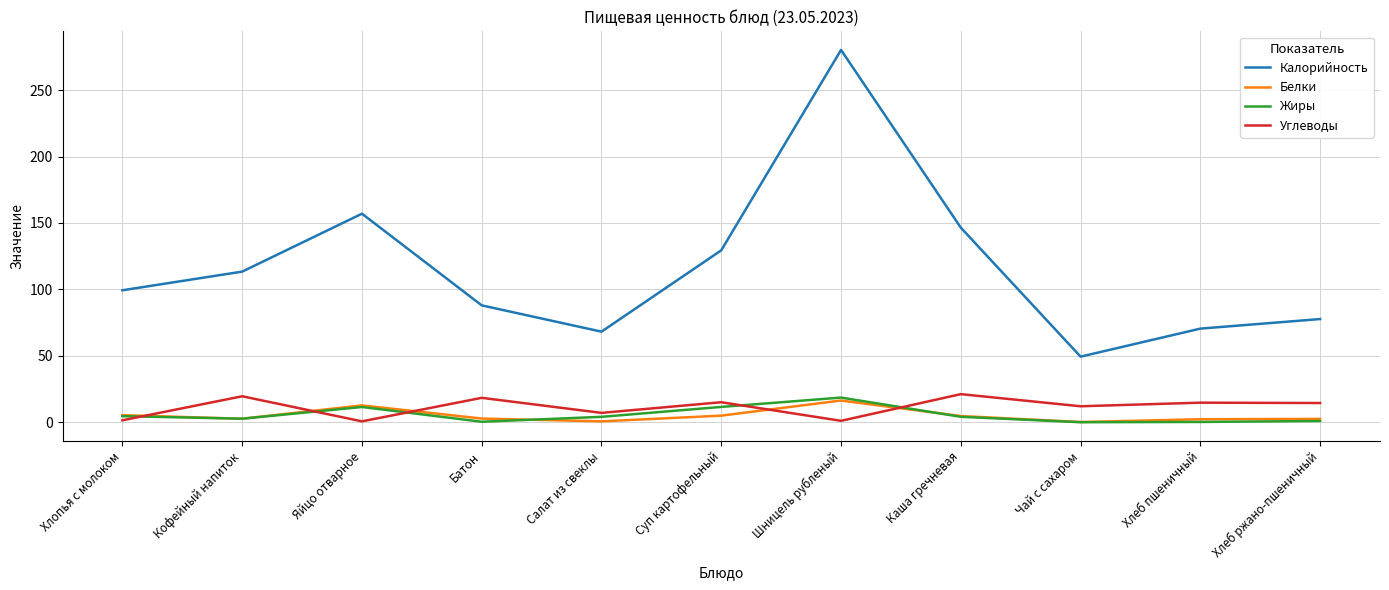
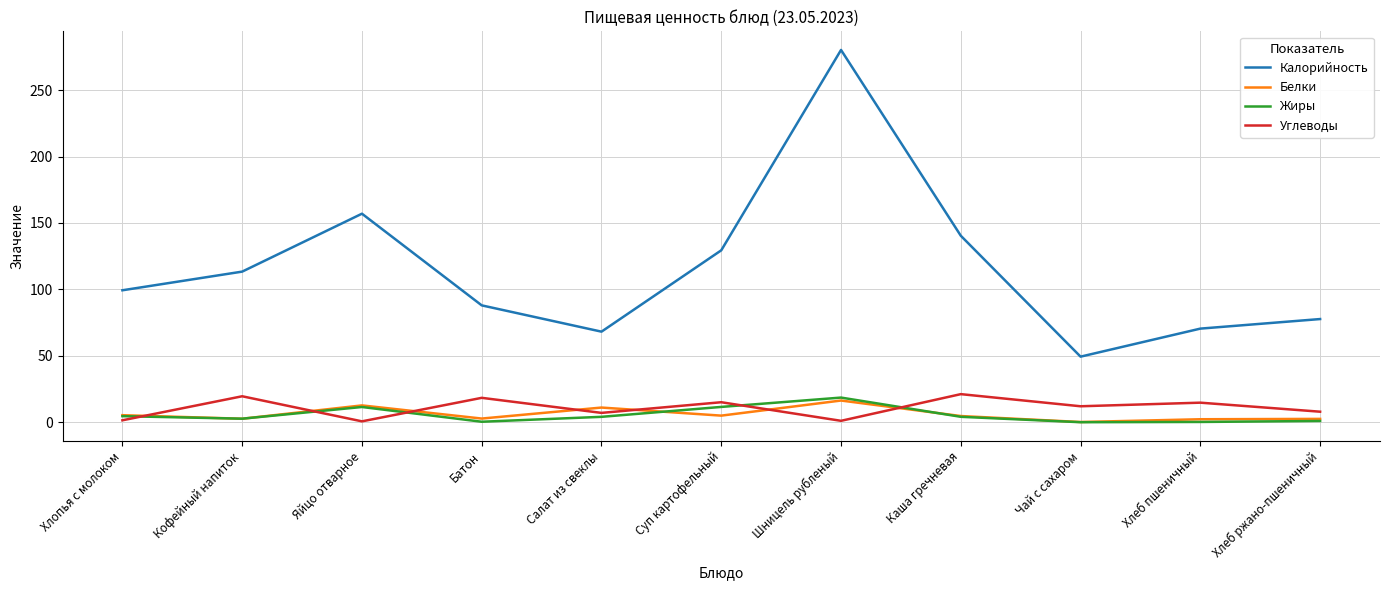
  {
    "Калорийность": {
      "Хлопья с молоком": 99,
      "Кофейный напиток": 113,
      "Яйцо отварное": 157,
      "Батон": 88,
      "Салат из свеклы": 68,
      "Суп картофельный": 129,
      "Шницель рубленый": 280,
-     "Каша гречневая": 147,
+     "Каша гречневая": 140,
      "Чай с сахаром": 49,
      "Хлеб пшеничный": 71,
      "Хлеб ржано-пшеничный": 78
    },
    "Белки": {
      "Батон": 3,
-     "Салат из свеклы": 1,
+     "Салат из свеклы": 11,
      "Суп картофельный": 5,
      "Шницель рубленый": 16,
      "Хлеб пшеничный": 2
    },
    "Жиры": {
      "Батон": 0,
      "Салат из свеклы": 4,
      "Суп картофельный": 12,
      "Шницель рубленый": 19,
      "Хлеб пшеничный": 0
    },
    "Углеводы": {
      "Хлопья с молоком": 1,
      "Кофейный напиток": 20,
      "Яйцо отварное": 1,
      "Батон": 18,
      "Салат из свеклы": 7,
      "Суп картофельный": 15,
      "Шницель рубленый": 1,
      "Каша гречневая": 21,
      "Чай с сахаром": 12,
      "Хлеб пшеничный": 15,
-     "Хлеб ржано-пшеничный": 14
+     "Хлеб ржано-пшеничный": 8
    }
  }
